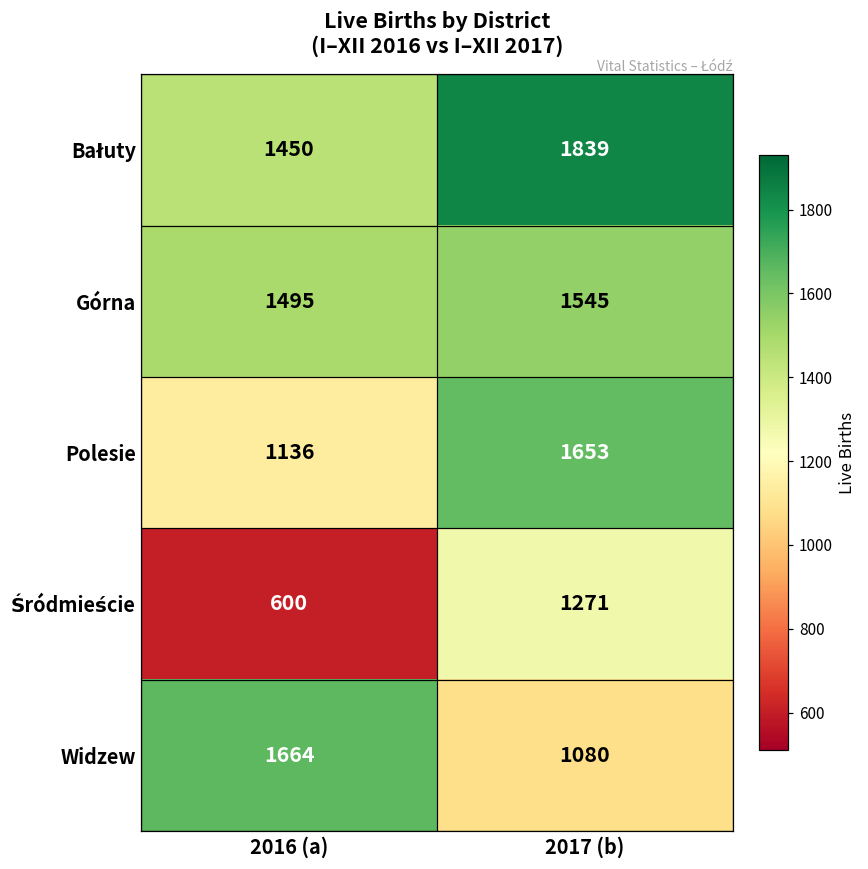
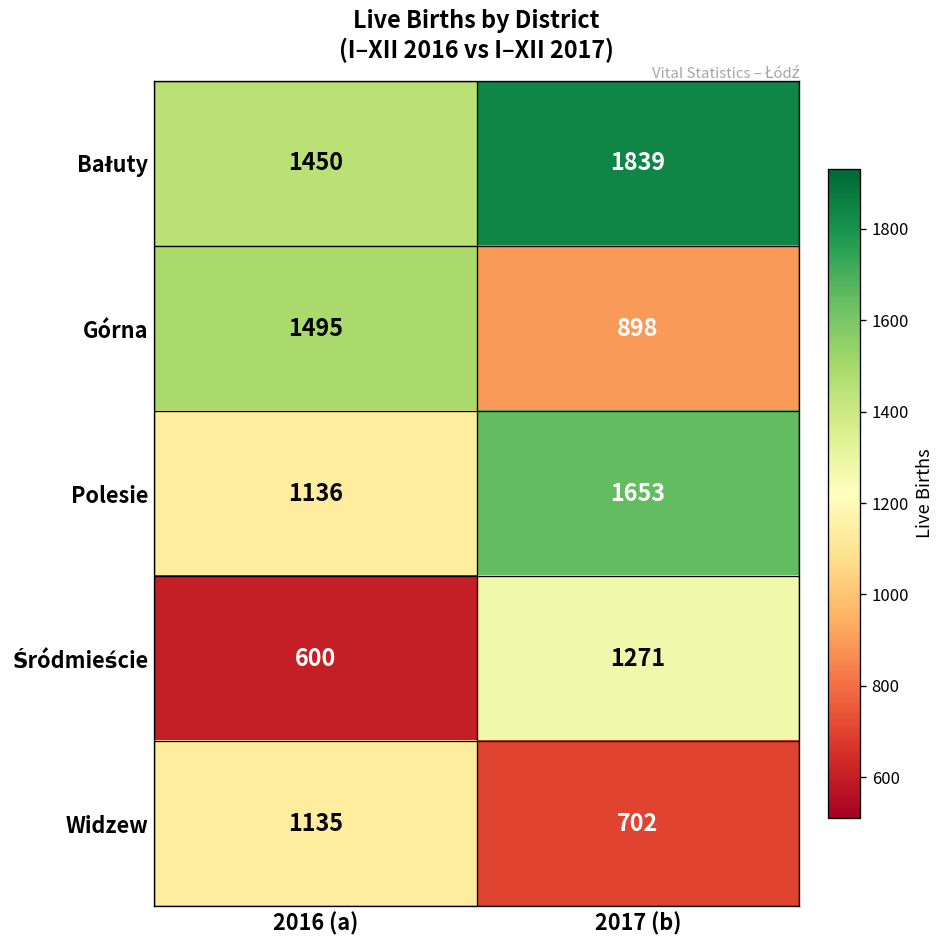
  {
    "Bałuty": {
      "2016 (a)": 1450,
      "2017 (b)": 1839
    },
    "Górna": {
      "2016 (a)": 1495,
-     "2017 (b)": 1545
+     "2017 (b)": 898
    },
    "Polesie": {
      "2016 (a)": 1136,
      "2017 (b)": 1653
    },
    "Śródmieście": {
      "2016 (a)": 600,
      "2017 (b)": 1271
    },
    "Widzew": {
-     "2016 (a)": 1664,
-     "2017 (b)": 1080
+     "2016 (a)": 1135,
+     "2017 (b)": 702
    }
  }
